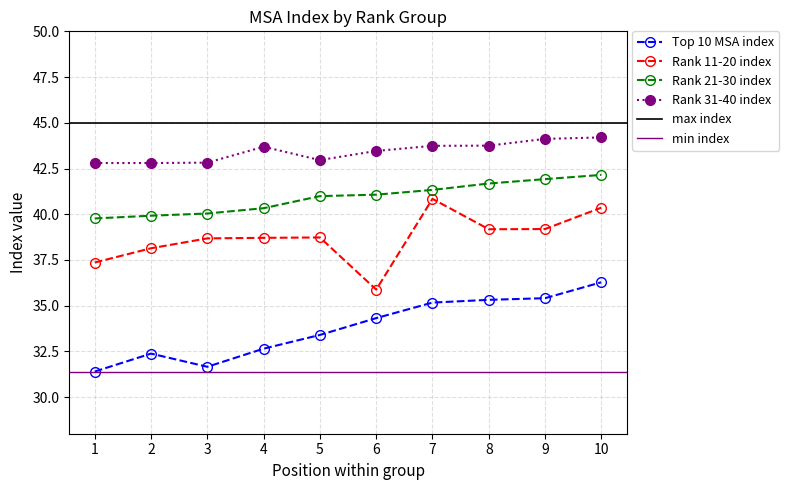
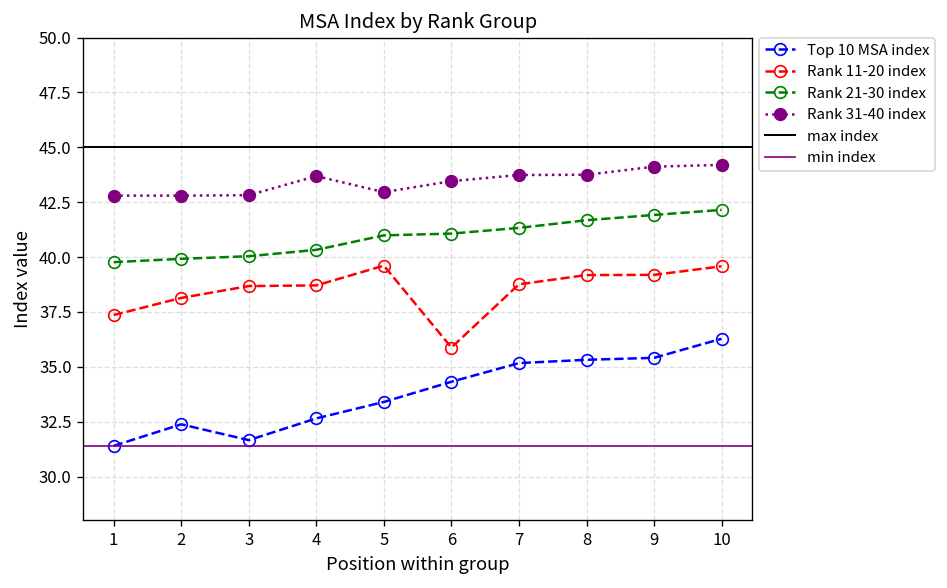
  {
    "Top 10 MSA index": {
      "1": 31.4,
      "2": 32.4,
      "3": 31.7,
      "4": 32.7,
      "5": 33.4,
      "6": 34.3,
      "7": 35.2,
      "8": 35.3,
      "9": 35.4,
      "10": 36.3
    },
    "Rank 11-20 index": {
      "1": 37.4,
      "2": 38.1,
      "3": 38.7,
      "4": 38.7,
-     "5": 38.7,
+     "5": 39.6,
      "6": 35.9,
-     "7": 40.8,
+     "7": 38.8,
      "8": 39.2,
      "9": 39.2,
-     "10": 40.4
+     "10": 39.6
    },
    "Rank 21-30 index": {
      "1": 39.8,
      "2": 39.9,
      "3": 40.0,
      "4": 40.3,
      "5": 41.0,
      "6": 41.1,
      "7": 41.3,
      "8": 41.7,
      "9": 41.9,
      "10": 42.2
    },
    "Rank 31-40 index": {
      "1": 42.8,
      "2": 42.8,
      "3": 42.8,
      "4": 43.7,
      "5": 43.0,
      "6": 43.5,
      "7": 43.7,
      "8": 43.8,
      "9": 44.1,
      "10": 44.2
    }
  }
